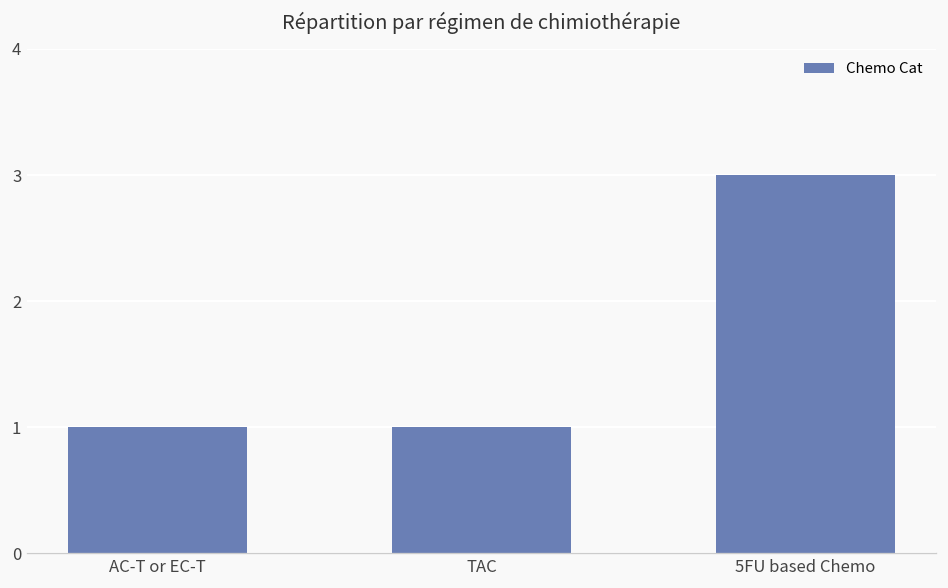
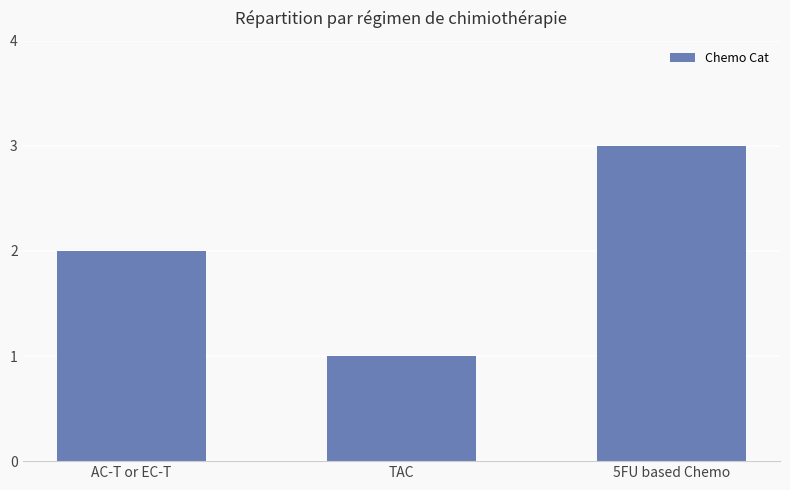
  {
-   "AC-T or EC-T": 1,
+   "AC-T or EC-T": 2,
    "TAC": 1,
    "5FU based Chemo": 3
  }
